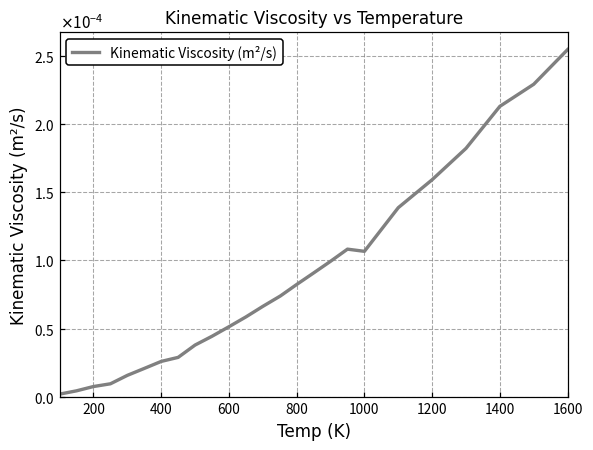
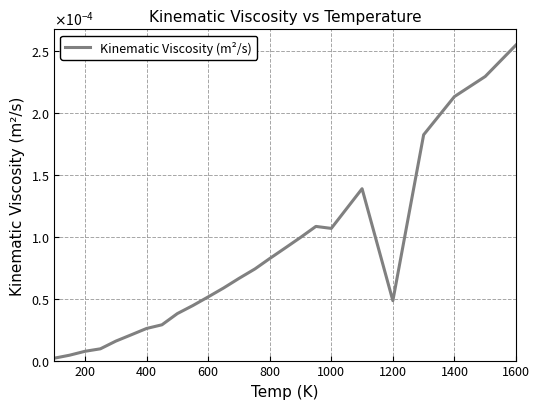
  {
    "200": 0.000007,
    "400": 0.000026,
    "600": 0.000051,
    "800": 0.000082,
    "1000": 0.000107,
-   "1200": 0.000159,
+   "1200": 0.000048,
    "1400": 0.000213,
    "1600": 0.000255
  }
